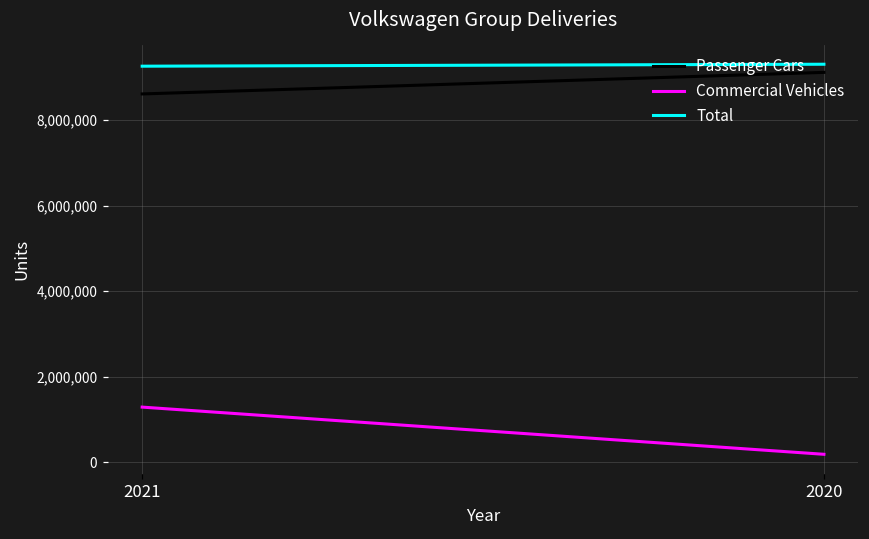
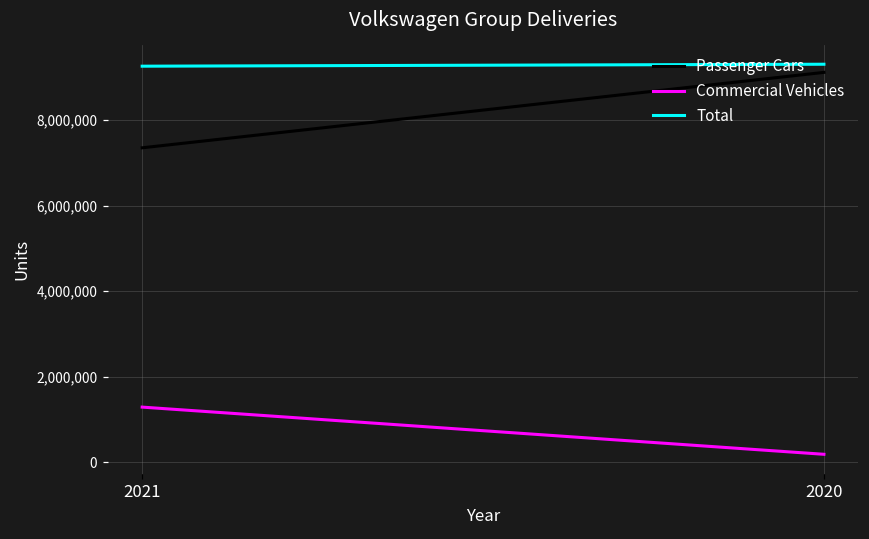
  {
    "Passenger Cars": {
-     "2021": "8,600,000",
+     "2021": "7,400,000",
      "2020": "9,100,000"
    },
    "Commercial Vehicles": {
      "2021": "1,300,000",
      "2020": "200,000"
    },
    "Total": {
      "2021": "9,300,000",
      "2020": "9,300,000"
    }
  }
